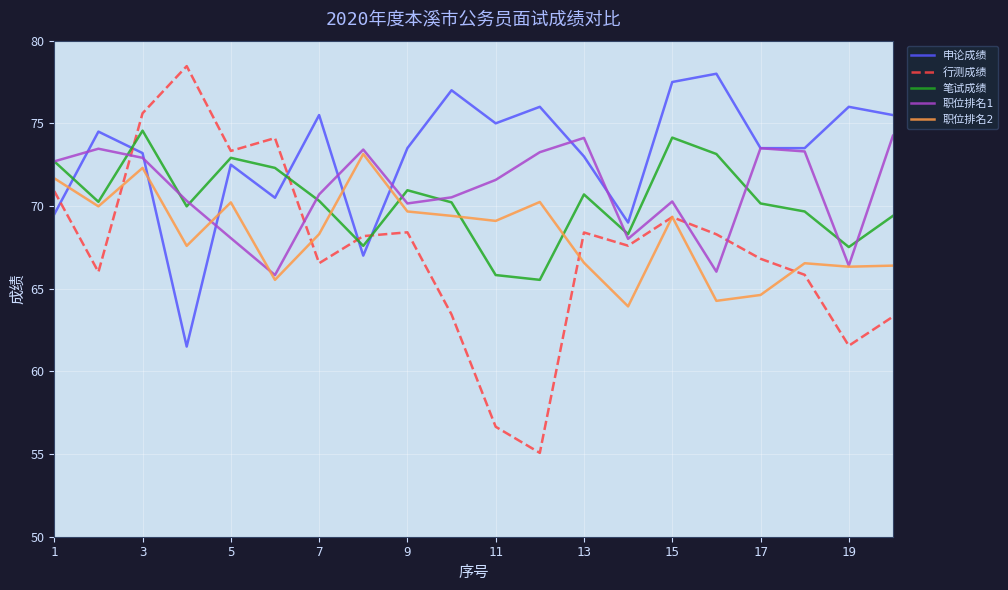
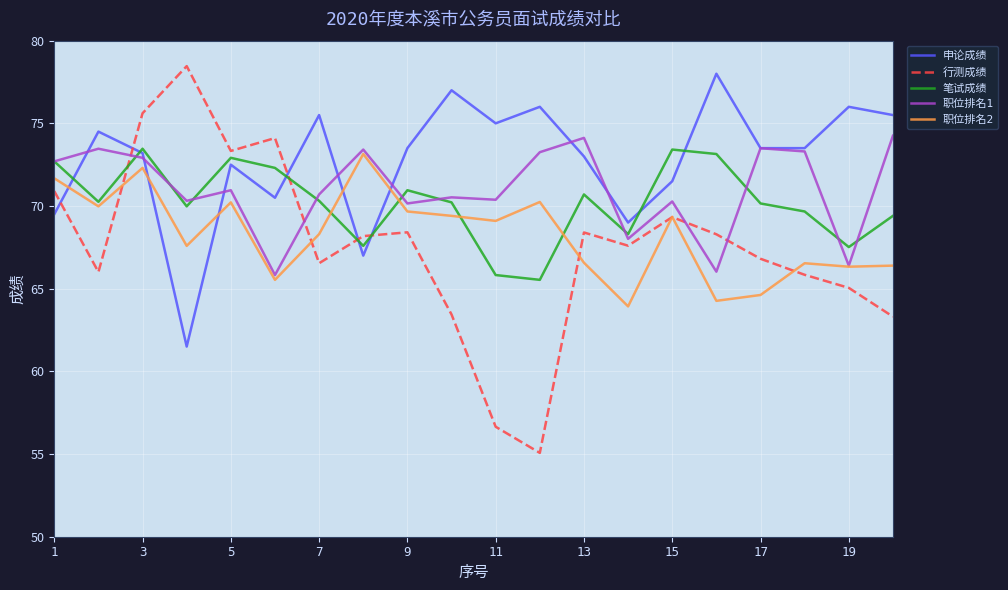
  {
    "申论成绩": {
      "1": 69.5,
      "3": 73.2,
      "5": 72.5,
      "7": 75.5,
      "9": 73.5,
      "11": 75.0,
      "13": 73.0,
-     "15": 77.5,
+     "15": 71.5,
      "19": 76.0
    },
    "行测成绩": {
      "1": 70.9,
      "3": 75.6,
      "5": 73.3,
      "7": 66.5,
      "9": 68.4,
      "11": 56.7,
      "13": 68.4,
      "17": 66.8,
-     "19": 61.6
+     "19": 65.1
    },
    "笔试成绩": {
-     "3": 74.6,
+     "3": 73.5,
      "5": 72.9,
      "7": 70.3,
      "9": 71.0,
      "11": 65.8,
      "13": 70.7,
-     "15": 74.1,
+     "15": 73.4,
      "17": 70.2,
      "19": 67.5
    },
    "职位排名1": {
      "3": 72.9,
-     "5": 68.1,
+     "5": 71.0,
      "7": 70.7,
      "9": 70.2,
-     "11": 71.6,
+     "11": 70.4,
      "13": 74.1,
      "15": 70.3
    },
    "职位排名2": {
      "1": 71.7,
      "3": 72.3,
      "5": 70.2,
      "7": 68.3,
      "9": 69.7,
      "11": 69.1,
      "13": 66.6,
      "17": 64.6
    }
  }
